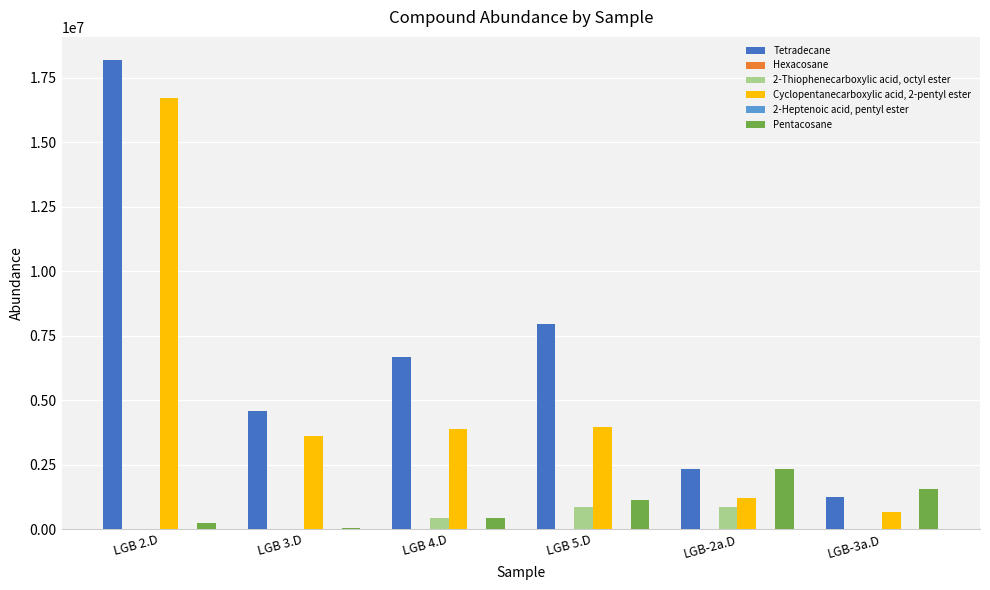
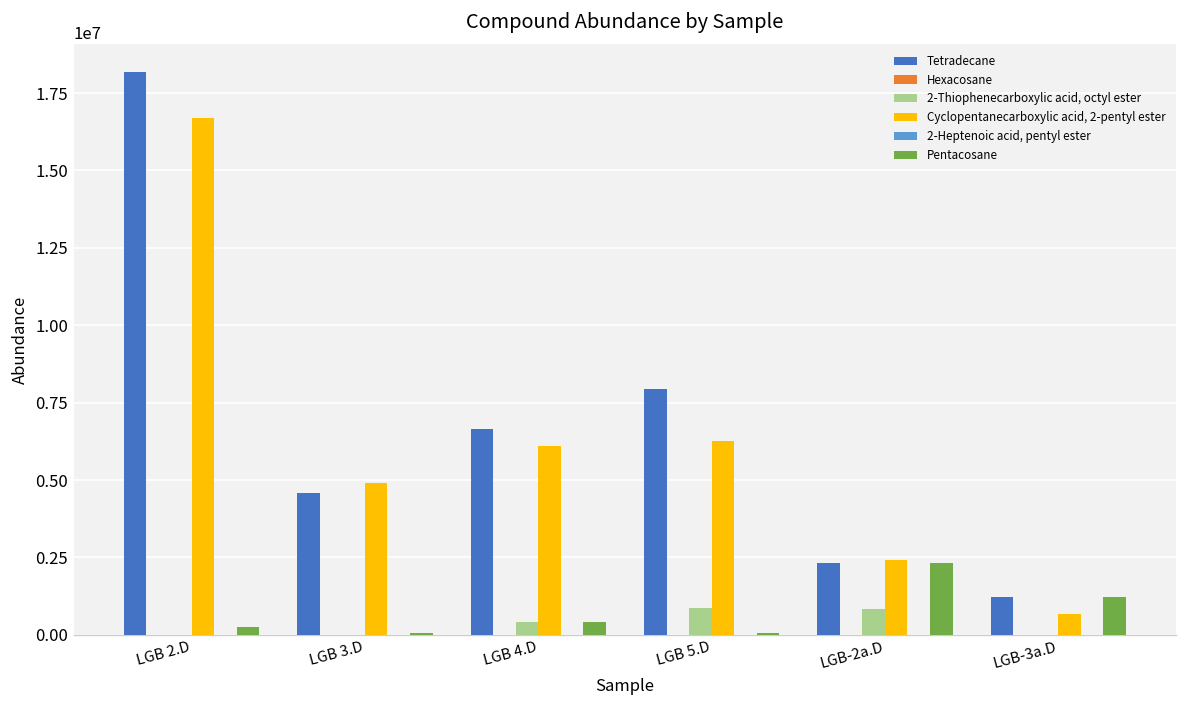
  {
    "Hexacosane": {
      "LGB 2.D": 0,
      "LGB 3.D": 0,
      "LGB 4.D": 0,
      "LGB 5.D": 0,
      "LGB-2a.D": 0,
      "LGB-3a.D": 0
    },
    "2-Thiophenecarboxylic acid, octyl ester": {
      "LGB 2.D": 0,
      "LGB 3.D": 0,
      "LGB 4.D": 400000,
      "LGB 5.D": 900000,
      "LGB-2a.D": 800000,
      "LGB-3a.D": 0
    },
    "Cyclopentanecarboxylic acid, 2-pentyl ester": {
      "LGB 2.D": 16700000,
-     "LGB 3.D": 3600000,
-     "LGB 4.D": 3900000,
-     "LGB 5.D": 3900000,
-     "LGB-2a.D": 1200000,
+     "LGB 3.D": 4900000,
+     "LGB 4.D": 6100000,
+     "LGB 5.D": 6300000,
+     "LGB-2a.D": 2400000,
      "LGB-3a.D": 700000
    },
    "Pentacosane": {
      "LGB 2.D": 200000,
      "LGB 4.D": 400000,
-     "LGB 5.D": 1100000,
+     "LGB 5.D": 100000,
      "LGB-2a.D": 2300000,
-     "LGB-3a.D": 1600000
+     "LGB-3a.D": 1200000
    }
  }
